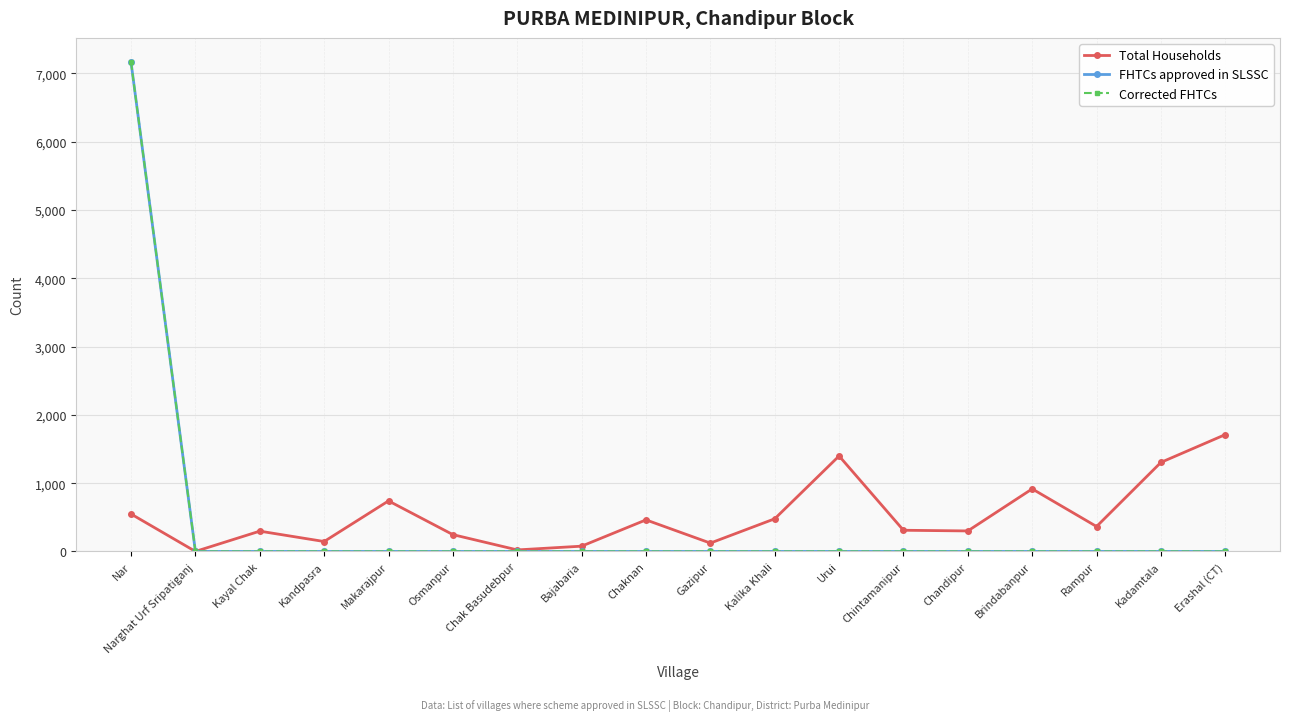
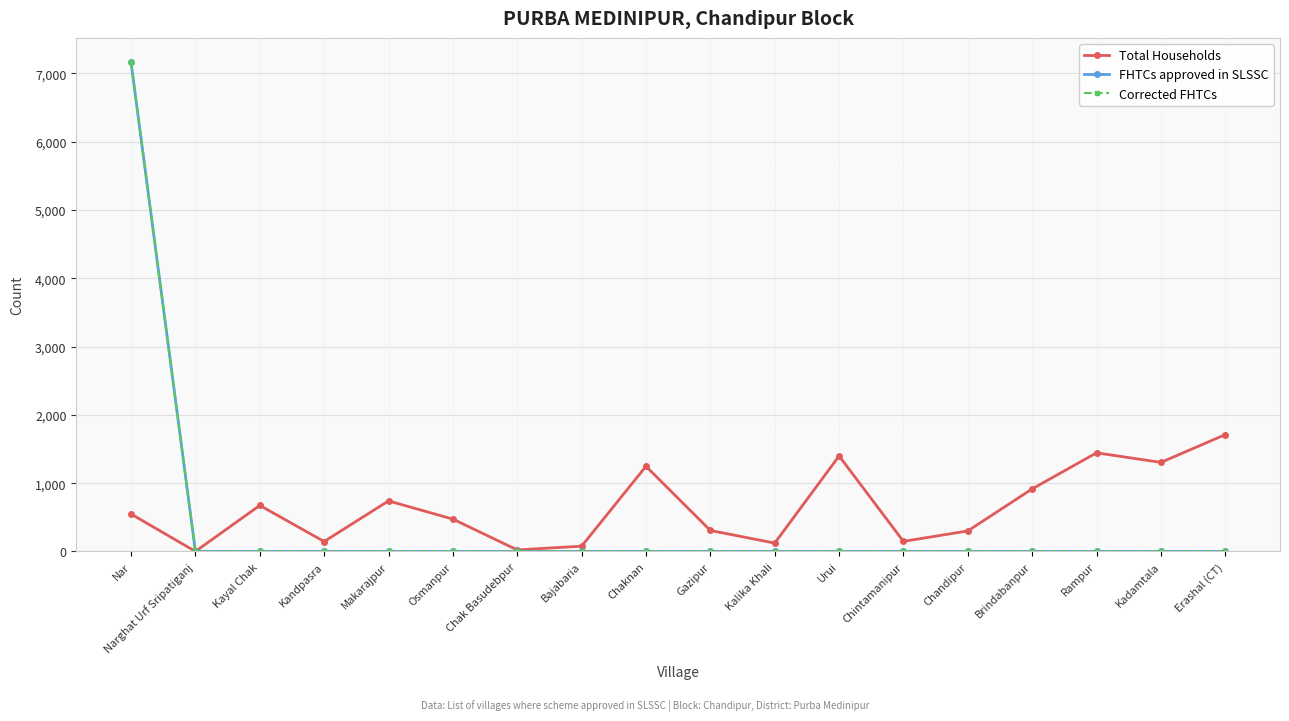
  {
    "Total Households": {
      "Nar": "500",
-     "Kayal Chak": "300",
+     "Kayal Chak": "700",
      "Kandpasra": "100",
      "Makarajpur": "700",
-     "Osmanpur": "200",
+     "Osmanpur": "500",
      "Bajabaria": "100",
-     "Chaknan": "500",
-     "Gazipur": "100",
-     "Kalika Khali": "500",
+     "Chaknan": "1,200",
+     "Gazipur": "300",
+     "Kalika Khali": "100",
      "Urui": "1,400",
-     "Chintamanipur": "300",
+     "Chintamanipur": "100",
      "Chandipur": "300",
      "Brindabanpur": "900",
-     "Rampur": "400",
+     "Rampur": "1,400",
      "Kadamtala": "1,300",
      "Erashal (CT)": "1,700"
    },
    "Corrected FHTCs": {
      "Nar": "7,200",
      "Kayal Chak": "0",
      "Kandpasra": "0",
      "Makarajpur": "0",
      "Osmanpur": "0",
      "Bajabaria": "0",
      "Chaknan": "0",
      "Gazipur": "0",
      "Kalika Khali": "0",
      "Urui": "0",
      "Chintamanipur": "0",
      "Chandipur": "0",
      "Brindabanpur": "0",
      "Rampur": "0",
      "Kadamtala": "0",
      "Erashal (CT)": "0"
    }
  }
